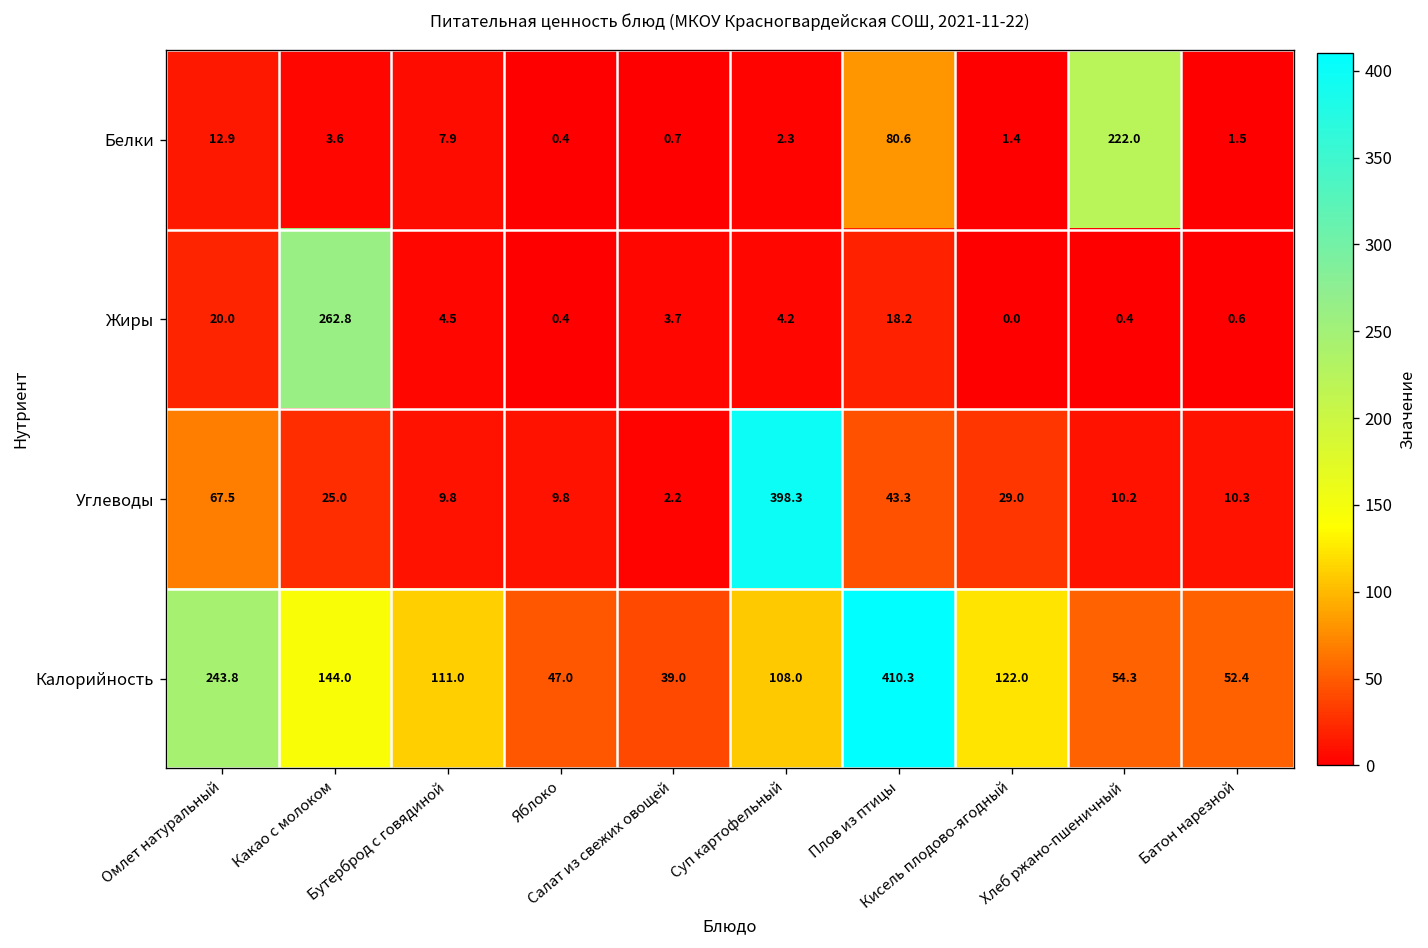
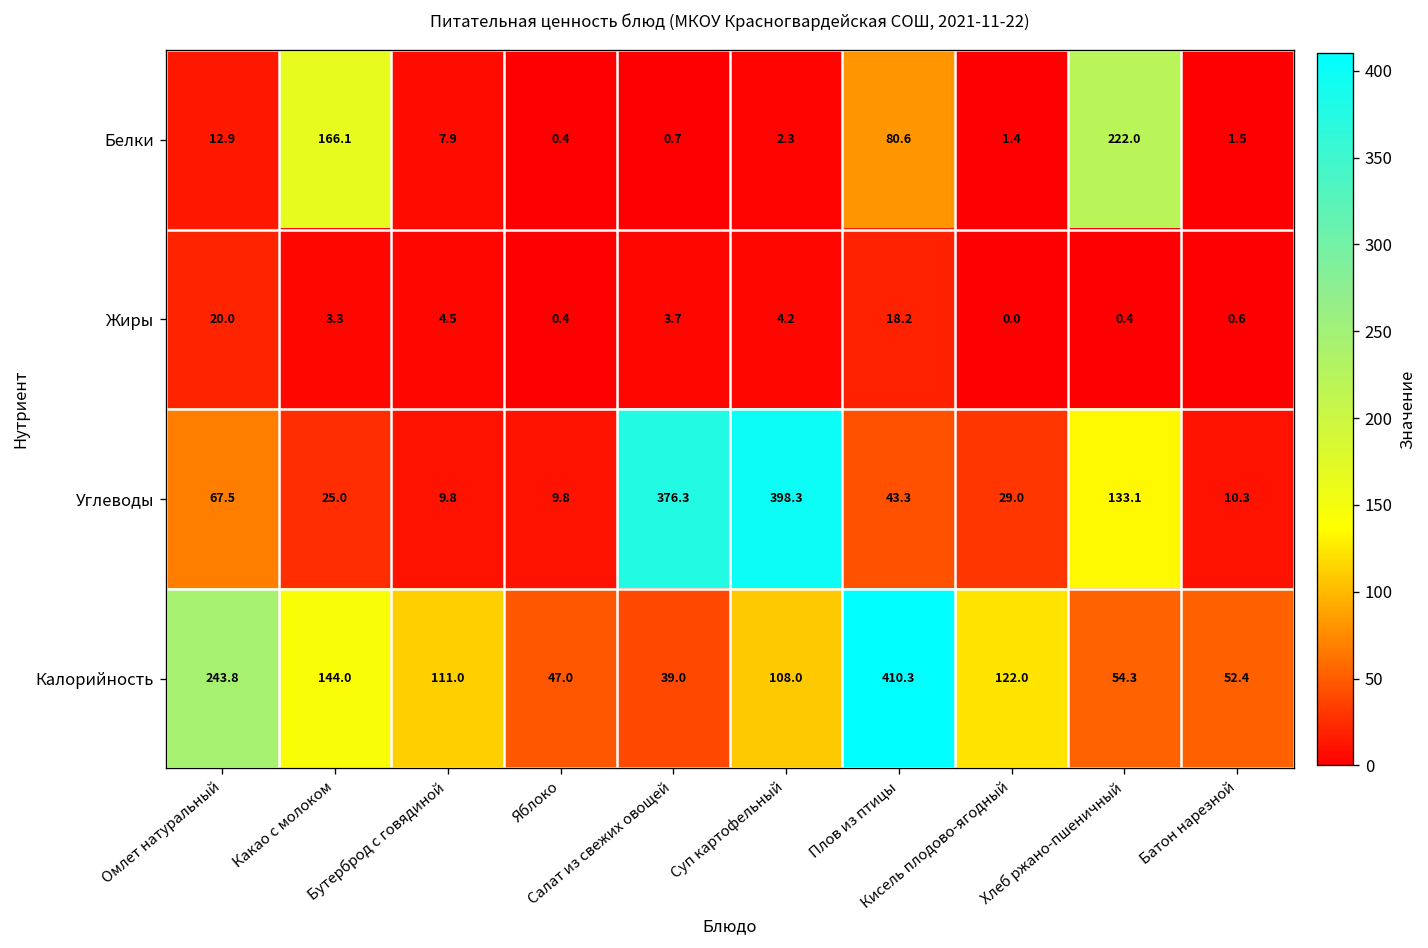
  {
    "Белки": {
      "Омлет натуральный": 12.9,
-     "Какао с молоком": 3.6,
+     "Какао с молоком": 166.1,
      "Бутерброд с говядиной": 7.9,
      "Яблоко": 0.4,
      "Салат из свежих овощей": 0.7,
      "Суп картофельный": 2.3,
      "Плов из птицы": 80.6,
      "Кисель плодово-ягодный": 1.4,
      "Хлеб ржано-пшеничный": 222.0,
      "Батон нарезной": 1.5
    },
    "Жиры": {
      "Омлет натуральный": 20.0,
-     "Какао с молоком": 262.8,
+     "Какао с молоком": 3.3,
      "Бутерброд с говядиной": 4.5,
      "Яблоко": 0.4,
      "Салат из свежих овощей": 3.7,
      "Суп картофельный": 4.2,
      "Плов из птицы": 18.2,
      "Кисель плодово-ягодный": 0.0,
      "Хлеб ржано-пшеничный": 0.4,
      "Батон нарезной": 0.6
    },
    "Углеводы": {
      "Омлет натуральный": 67.5,
      "Какао с молоком": 25.0,
      "Бутерброд с говядиной": 9.8,
      "Яблоко": 9.8,
-     "Салат из свежих овощей": 2.2,
+     "Салат из свежих овощей": 376.3,
      "Суп картофельный": 398.3,
      "Плов из птицы": 43.3,
      "Кисель плодово-ягодный": 29.0,
-     "Хлеб ржано-пшеничный": 10.2,
+     "Хлеб ржано-пшеничный": 133.1,
      "Батон нарезной": 10.3
    },
    "Калорийность": {
      "Омлет натуральный": 243.8,
      "Какао с молоком": 144.0,
      "Бутерброд с говядиной": 111.0,
      "Яблоко": 47.0,
      "Салат из свежих овощей": 39.0,
      "Суп картофельный": 108.0,
      "Плов из птицы": 410.3,
      "Кисель плодово-ягодный": 122.0,
      "Хлеб ржано-пшеничный": 54.3,
      "Батон нарезной": 52.4
    }
  }
